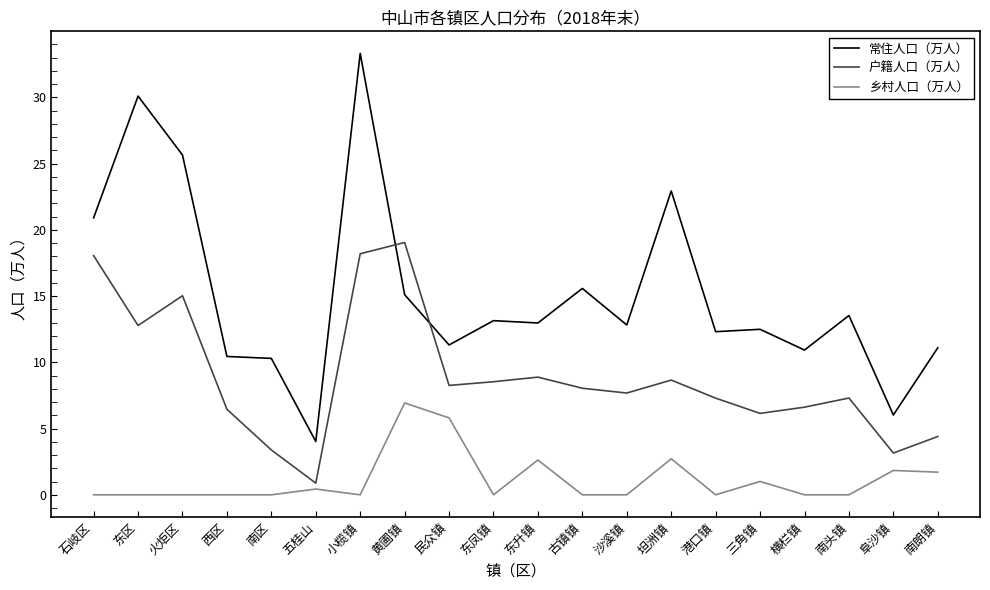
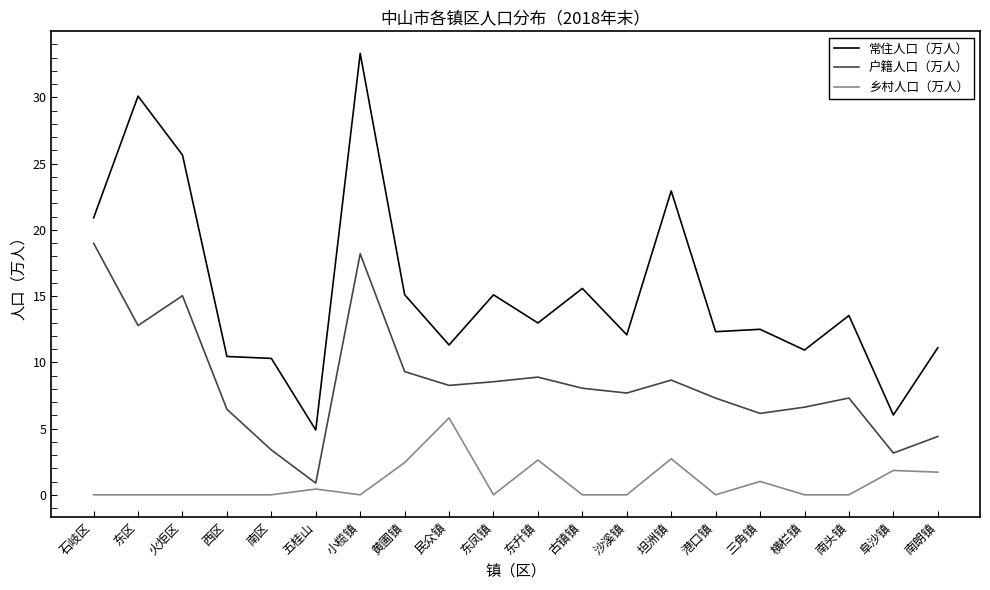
  {
    "常住人口（万人）": {
      "石岐区": 20.9,
      "东区": 30.1,
      "火炬区": 25.7,
      "西区": 10.4,
      "南区": 10.3,
-     "五桂山": 4.0,
+     "五桂山": 4.9,
      "小榄镇": 33.3,
      "黄圃镇": 15.1,
      "民众镇": 11.3,
-     "东凤镇": 13.1,
+     "东凤镇": 15.1,
      "东升镇": 13.0,
      "古镇镇": 15.6,
-     "沙溪镇": 12.8,
+     "沙溪镇": 12.1,
      "坦洲镇": 22.9,
      "港口镇": 12.3,
      "三角镇": 12.5,
      "横栏镇": 10.9,
      "南头镇": 13.5,
      "阜沙镇": 6.0,
      "南朗镇": 11.1
    },
    "户籍人口（万人）": {
-     "石岐区": 18.1,
+     "石岐区": 19.0,
      "东区": 12.8,
      "火炬区": 15.0,
      "西区": 6.5,
      "南区": 3.4,
      "五桂山": 0.9,
      "小榄镇": 18.2,
-     "黄圃镇": 19.0,
+     "黄圃镇": 9.3,
      "民众镇": 8.3,
      "东凤镇": 8.5,
      "东升镇": 8.9,
      "古镇镇": 8.0,
      "沙溪镇": 7.7,
      "坦洲镇": 8.7,
      "港口镇": 7.3,
      "三角镇": 6.1,
      "横栏镇": 6.6,
      "南头镇": 7.3,
      "阜沙镇": 3.2,
      "南朗镇": 4.4
    },
    "乡村人口（万人）": {
      "石岐区": 0.0,
      "东区": 0.0,
      "火炬区": 0.0,
      "西区": 0.0,
      "南区": 0.0,
      "五桂山": 0.4,
      "小榄镇": 0.0,
-     "黄圃镇": 6.9,
+     "黄圃镇": 2.4,
      "民众镇": 5.8,
      "东凤镇": 0.0,
      "东升镇": 2.6,
      "古镇镇": 0.0,
      "沙溪镇": 0.0,
      "坦洲镇": 2.7,
      "港口镇": 0.0,
      "三角镇": 1.0,
      "横栏镇": 0.0,
      "南头镇": 0.0,
      "阜沙镇": 1.8,
      "南朗镇": 1.7
    }
  }
